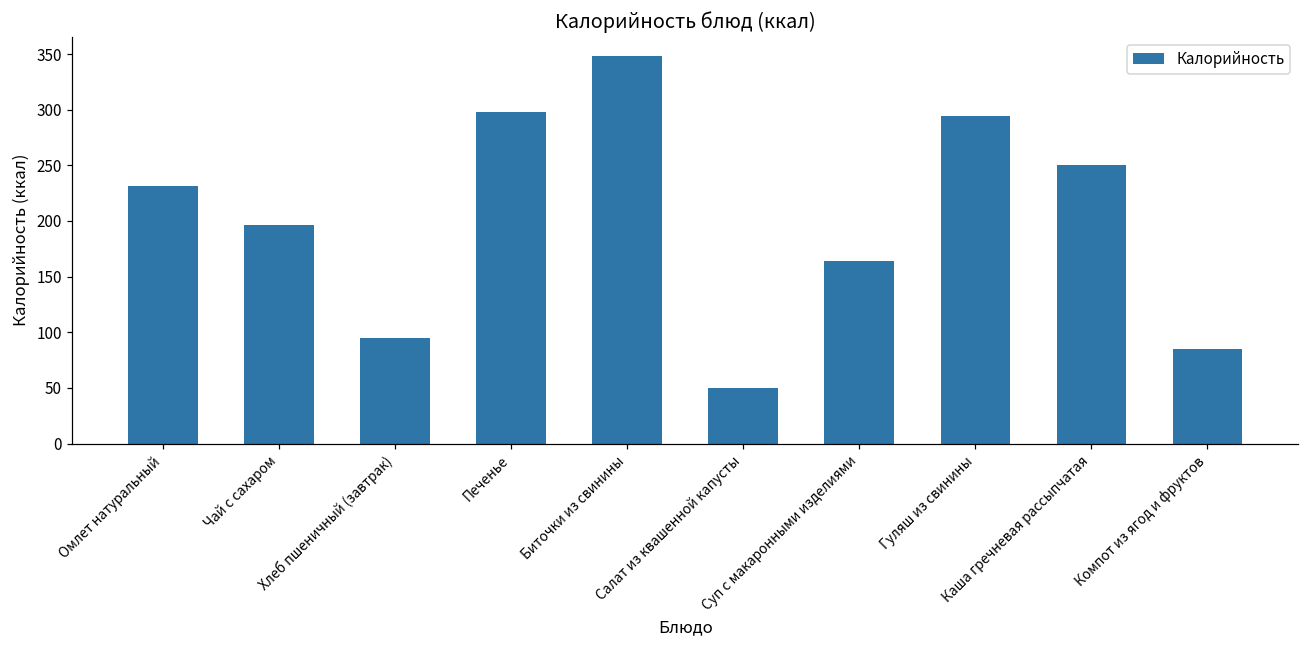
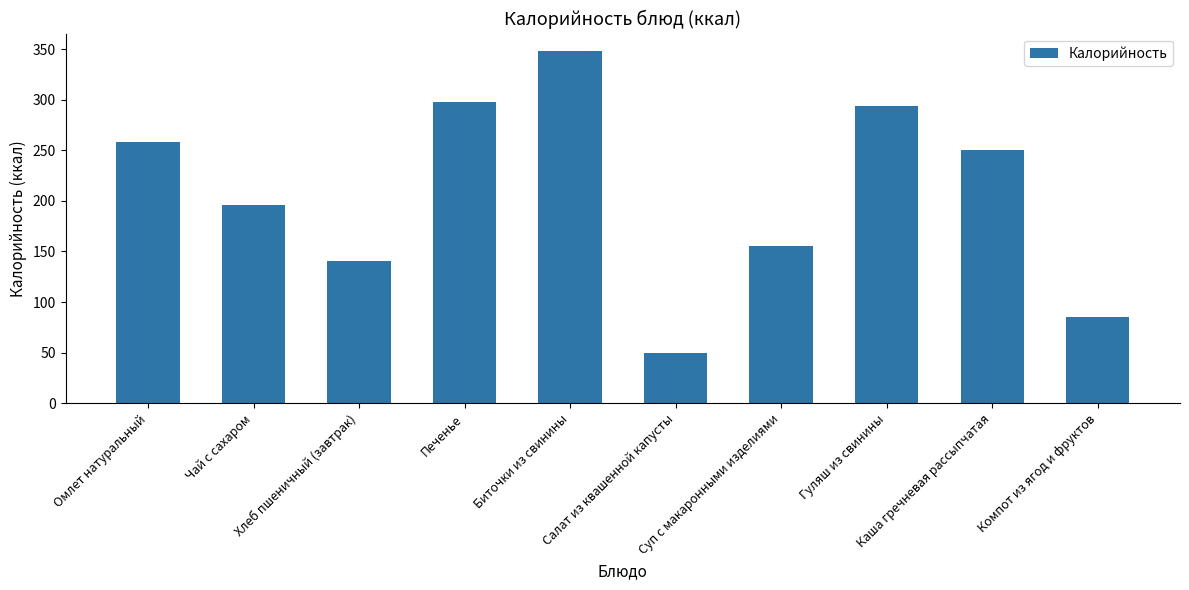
  {
-   "Омлет натуральный": 231,
+   "Омлет натуральный": 258,
    "Чай с сахаром": 196,
-   "Хлеб пшеничный (завтрак)": 95,
+   "Хлеб пшеничный (завтрак)": 141,
    "Печенье": 298,
    "Биточки из свинины": 348,
    "Салат из квашенной капусты": 50,
-   "Суп с макаронными изделиями": 164,
+   "Суп с макаронными изделиями": 155,
    "Гуляш из свинины": 294,
    "Каша гречневая рассыпчатая": 250,
    "Компот из ягод и фруктов": 85
  }
